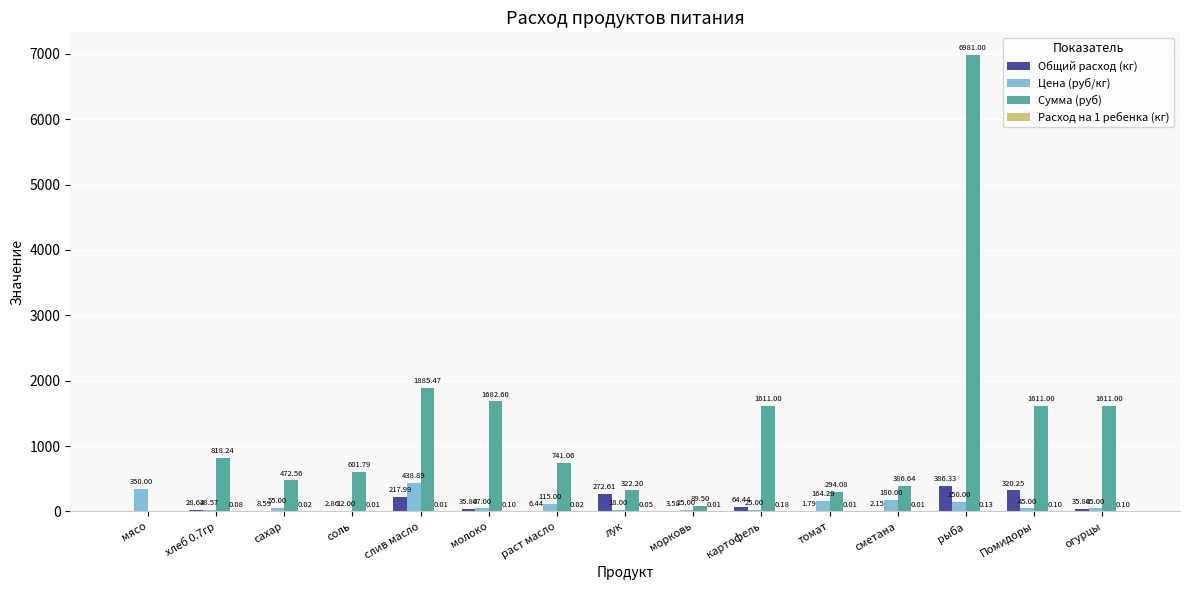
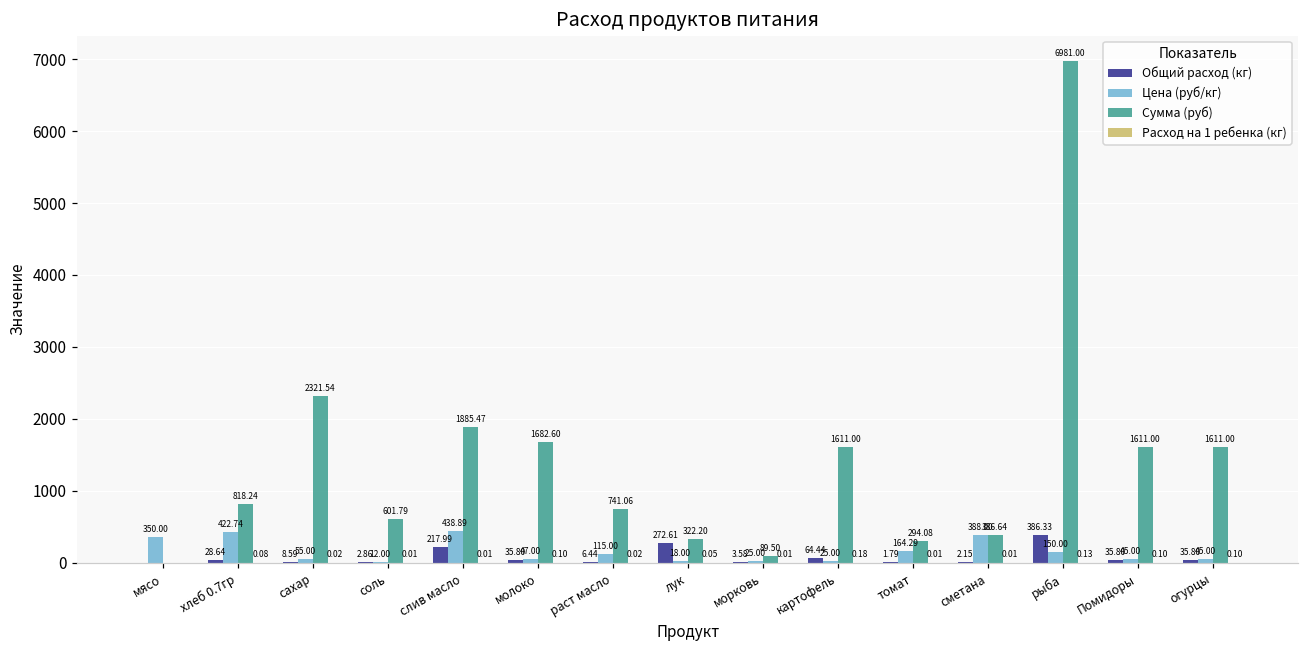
  {
    "Общий расход (кг)": {
      "сахар": 8.59,
      "слив масло": 217.99,
      "раст масло": 6.44,
      "лук": 272.61,
      "томат": 1.79,
      "сметана": 2.15,
      "рыба": 386.33,
-     "Помидоры": 320.25
+     "Помидоры": 35.80
    },
    "Цена (руб/кг)": {
      "мясо": 350.00,
-     "хлеб 0.7гр": 28.57,
+     "хлеб 0.7гр": 422.74,
      "сахар": 55.00,
      "слив масло": 438.89,
      "раст масло": 115.00,
      "лук": 18.00,
      "морковь": 25.00,
      "томат": 164.29,
-     "сметана": 180.00,
+     "сметана": 388.00,
      "рыба": 150.00,
      "Помидоры": 45.00
    },
    "Сумма (руб)": {
      "хлеб 0.7гр": 818.24,
-     "сахар": 472.56,
+     "сахар": 2321.54,
      "соль": 601.79,
      "слив масло": 1885.47,
      "молоко": 1682.60,
      "раст масло": 741.06,
      "лук": 322.20,
      "морковь": 89.50,
      "картофель": 1611.00,
      "томат": 294.08,
      "сметана": 386.64,
      "рыба": 6981.00,
      "Помидоры": 1611.00,
      "огурцы": 1611.00
    },
    "Расход на 1 ребенка (кг)": {
      "хлеб 0.7гр": 0.08,
      "сахар": 0.02,
      "соль": 0.01,
      "слив масло": 0.01,
      "молоко": 0.10,
      "раст масло": 0.02,
      "лук": 0.05,
      "морковь": 0.01,
      "картофель": 0.18,
      "томат": 0.01,
      "сметана": 0.01,
      "рыба": 0.13,
      "Помидоры": 0.10,
      "огурцы": 0.10
    }
  }
